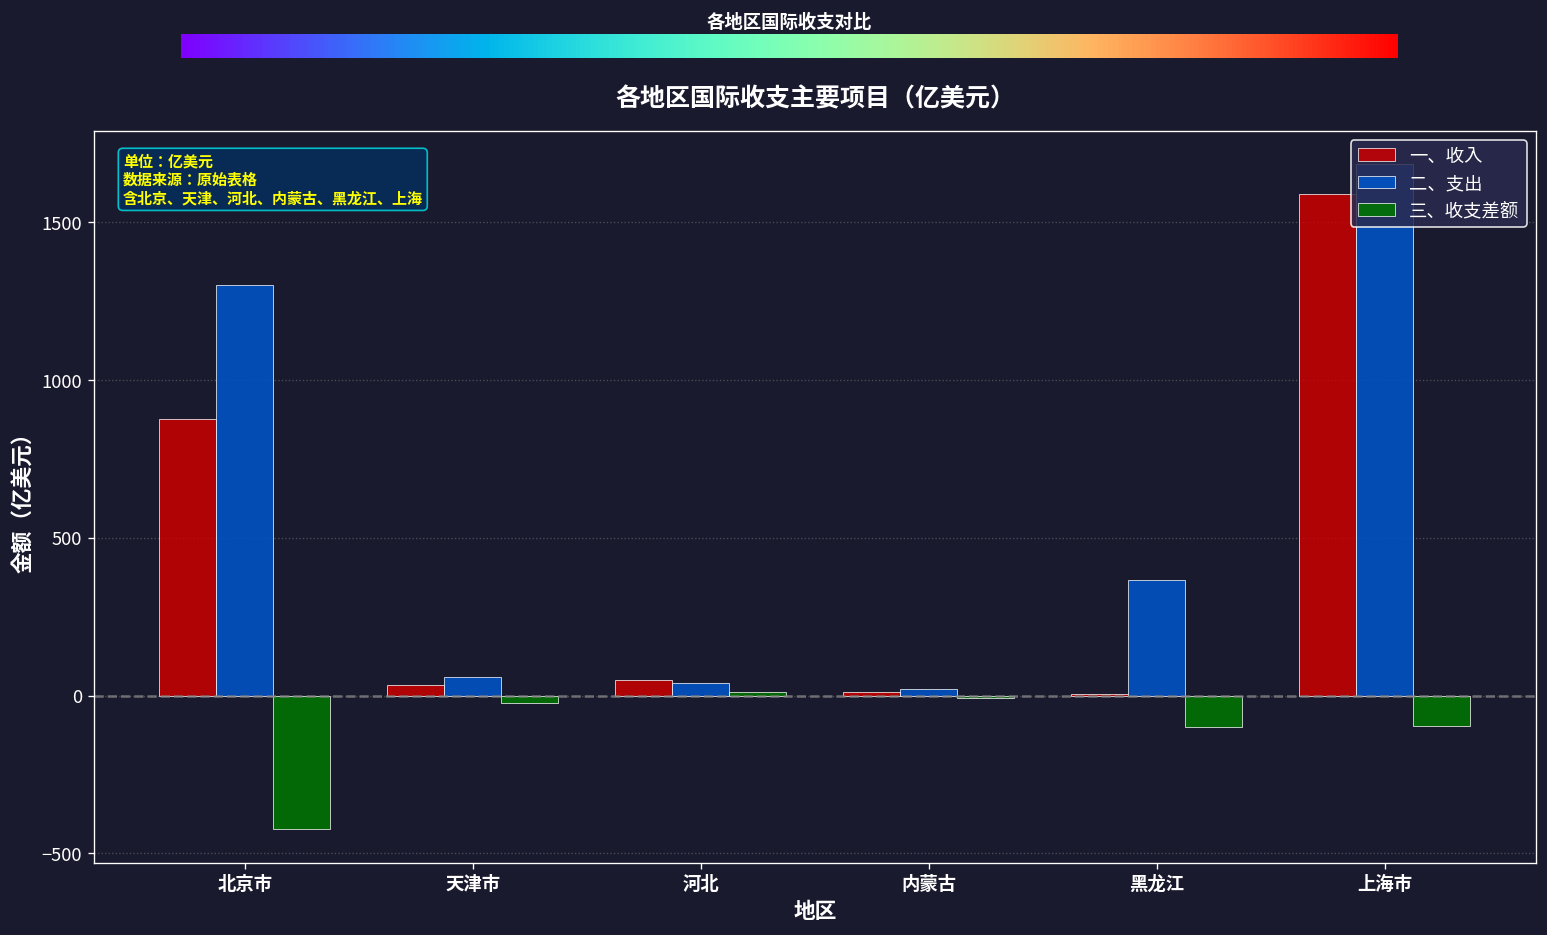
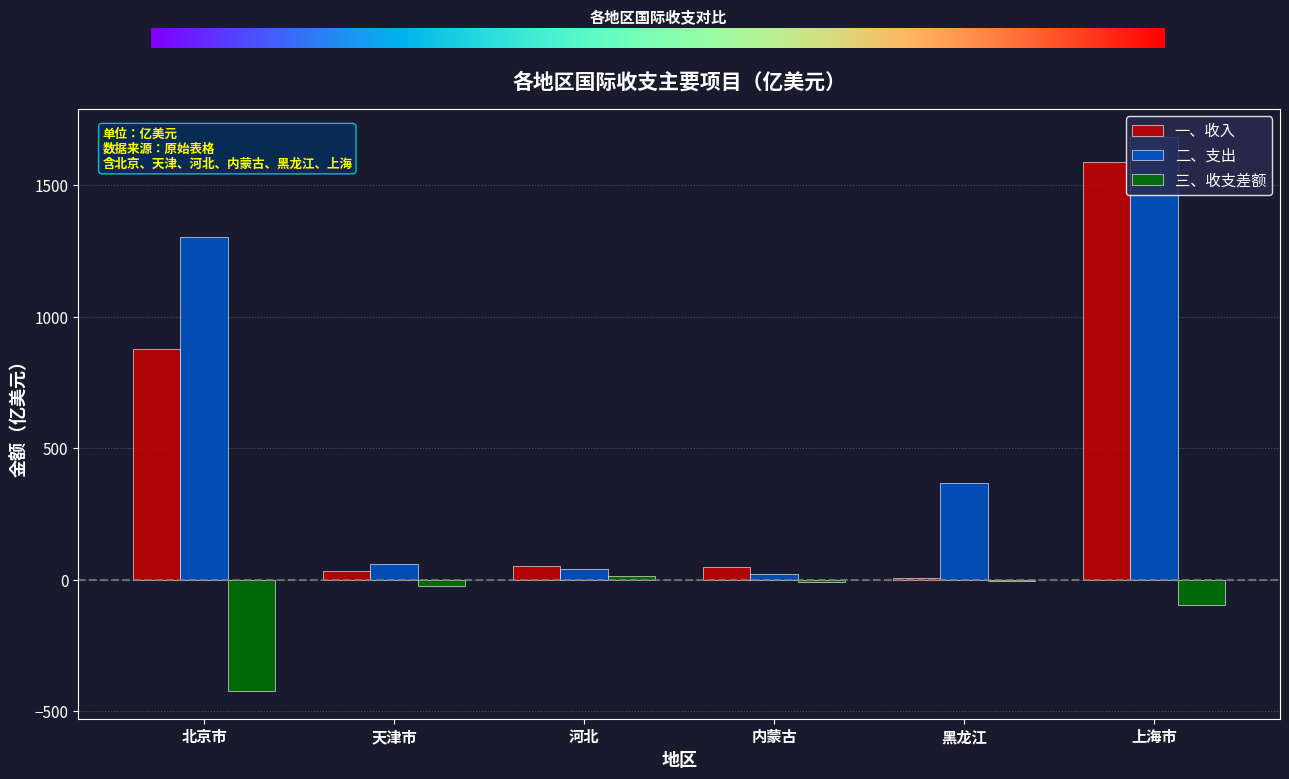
  {
    "一、收入": {
      "北京市": 880,
      "天津市": 30,
      "河北": 50,
-     "内蒙古": 10,
+     "内蒙古": 50,
      "上海市": 1590
    },
    "二、支出": {
      "北京市": 1300,
      "天津市": 60,
      "河北": 40,
      "内蒙古": 20,
      "黑龙江": 370
    },
    "三、收支差额": {
      "北京市": -420,
      "天津市": -20,
      "河北": 10,
-     "黑龙江": -100,
+     "黑龙江": -10,
      "上海市": -100
    }
  }
